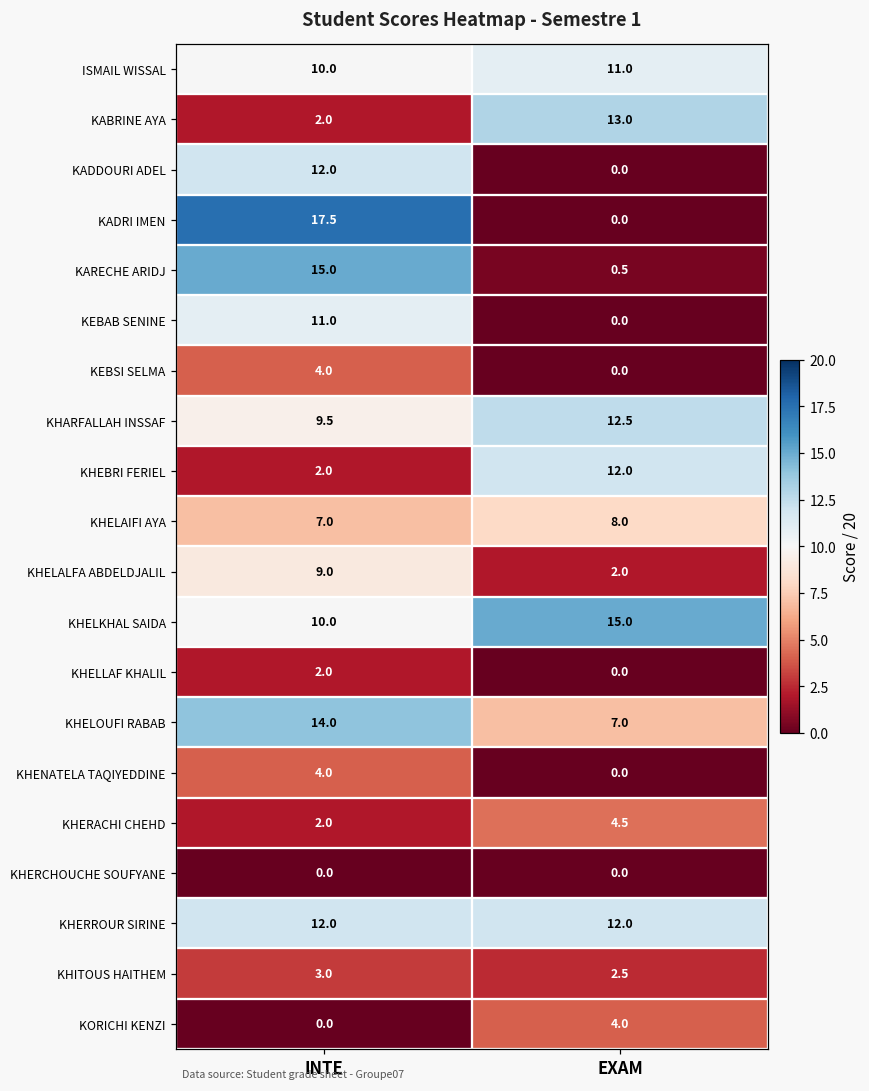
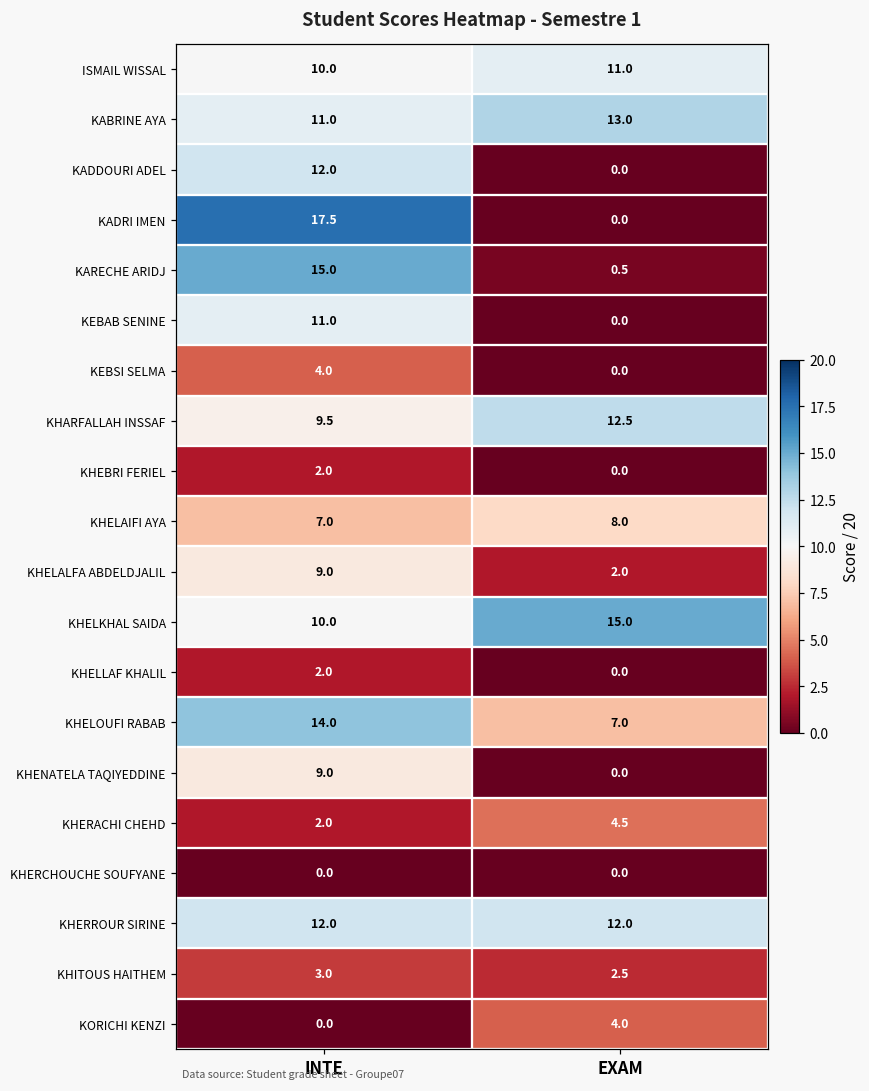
  {
    "ISMAIL WISSAL": {
      "INTE": 10.0,
      "EXAM": 11.0
    },
    "KABRINE AYA": {
-     "INTE": 2.0,
+     "INTE": 11.0,
      "EXAM": 13.0
    },
    "KADDOURI ADEL": {
      "INTE": 12.0,
      "EXAM": 0.0
    },
    "KADRI IMEN": {
      "INTE": 17.5,
      "EXAM": 0.0
    },
    "KARECHE ARIDJ": {
      "INTE": 15.0,
      "EXAM": 0.5
    },
    "KEBAB SENINE": {
      "INTE": 11.0,
      "EXAM": 0.0
    },
    "KEBSI SELMA": {
      "INTE": 4.0,
      "EXAM": 0.0
    },
    "KHARFALLAH INSSAF": {
      "INTE": 9.5,
      "EXAM": 12.5
    },
    "KHEBRI FERIEL": {
      "INTE": 2.0,
-     "EXAM": 12.0
+     "EXAM": 0.0
    },
    "KHELAIFI AYA": {
      "INTE": 7.0,
      "EXAM": 8.0
    },
    "KHELALFA ABDELDJALIL": {
      "INTE": 9.0,
      "EXAM": 2.0
    },
    "KHELKHAL SAIDA": {
      "INTE": 10.0,
      "EXAM": 15.0
    },
    "KHELLAF KHALIL": {
      "INTE": 2.0,
      "EXAM": 0.0
    },
    "KHELOUFI RABAB": {
      "INTE": 14.0,
      "EXAM": 7.0
    },
    "KHENATELA TAQIYEDDINE": {
-     "INTE": 4.0,
+     "INTE": 9.0,
      "EXAM": 0.0
    },
    "KHERACHI CHEHD": {
      "INTE": 2.0,
      "EXAM": 4.5
    },
    "KHERCHOUCHE SOUFYANE": {
      "INTE": 0.0,
      "EXAM": 0.0
    },
    "KHERROUR SIRINE": {
      "INTE": 12.0,
      "EXAM": 12.0
    },
    "KHITOUS HAITHEM": {
      "INTE": 3.0,
      "EXAM": 2.5
    },
    "KORICHI KENZI": {
      "INTE": 0.0,
      "EXAM": 4.0
    }
  }
